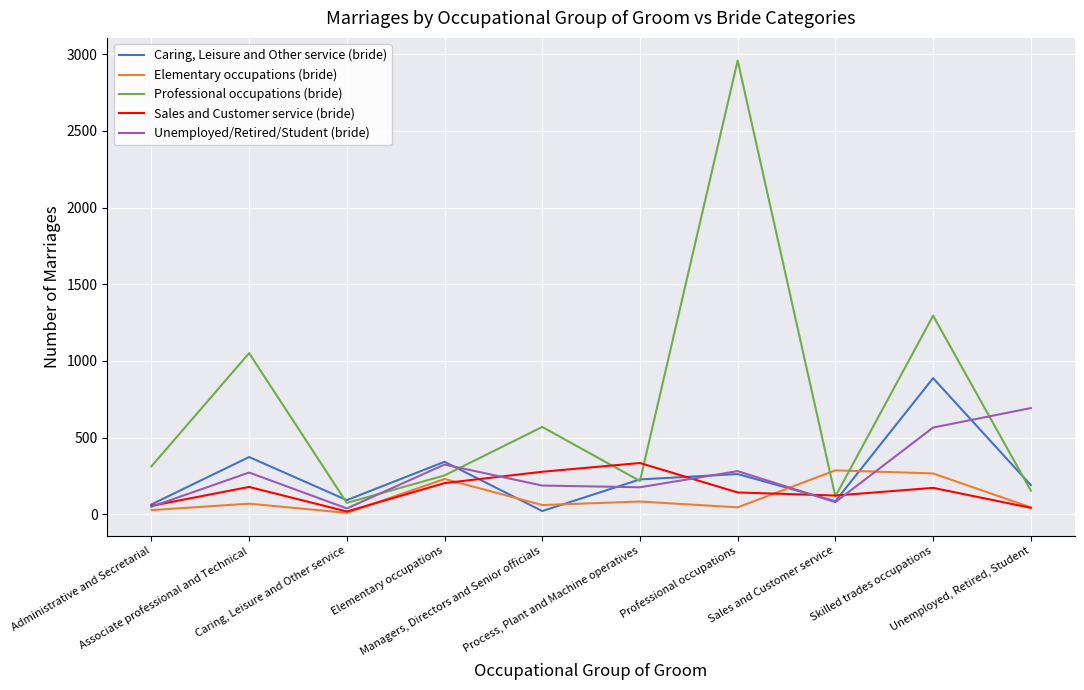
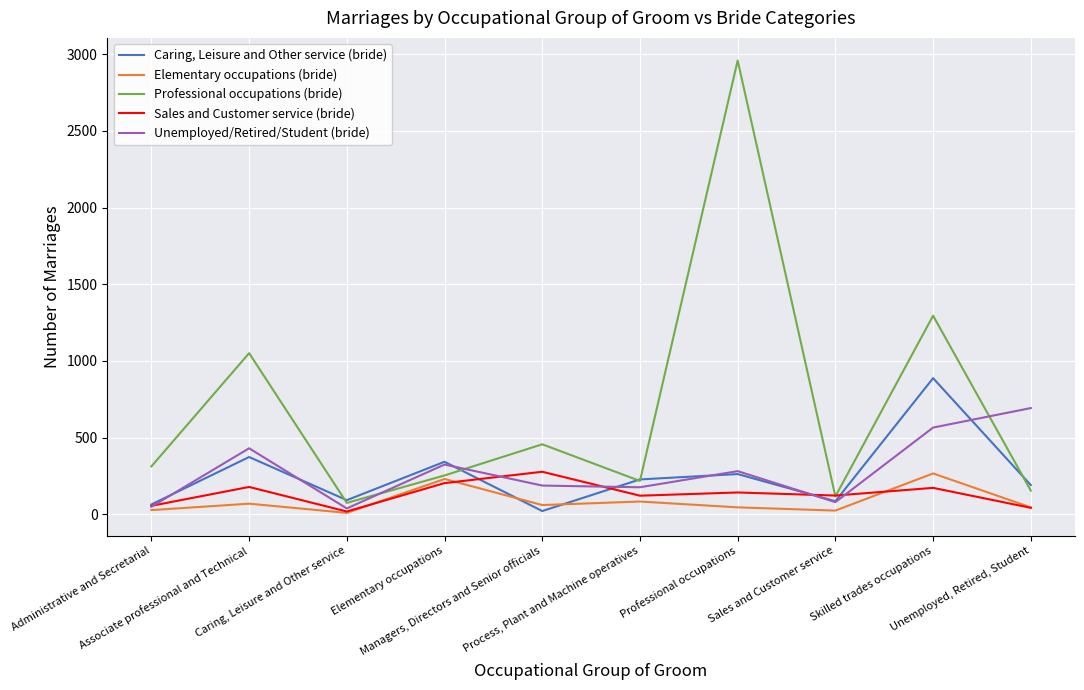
  {
    "Caring, Leisure and Other service (bride)": {
      "Associate professional and Technical": 370,
      "Caring, Leisure and Other service": 90,
      "Elementary occupations": 340,
      "Managers, Directors and Senior officials": 20,
      "Professional occupations": 260,
      "Skilled trades occupations": 890,
      "Unemployed, Retired, Student": 190
    },
    "Elementary occupations (bride)": {
      "Administrative and Secretarial": 30,
      "Associate professional and Technical": 70,
      "Elementary occupations": 230,
      "Managers, Directors and Senior officials": 60,
      "Process, Plant and Machine operatives": 80,
      "Professional occupations": 50,
-     "Sales and Customer service": 290,
+     "Sales and Customer service": 30,
      "Skilled trades occupations": 270
    },
    "Professional occupations (bride)": {
      "Administrative and Secretarial": 310,
      "Associate professional and Technical": 1050,
      "Caring, Leisure and Other service": 80,
      "Elementary occupations": 250,
-     "Managers, Directors and Senior officials": 570,
+     "Managers, Directors and Senior officials": 460,
      "Professional occupations": 2960,
      "Skilled trades occupations": 1300,
      "Unemployed, Retired, Student": 160
    },
    "Sales and Customer service (bride)": {
      "Associate professional and Technical": 180,
      "Elementary occupations": 200,
      "Managers, Directors and Senior officials": 280,
-     "Process, Plant and Machine operatives": 340,
+     "Process, Plant and Machine operatives": 120,
      "Professional occupations": 140,
      "Skilled trades occupations": 170
    },
    "Unemployed/Retired/Student (bride)": {
-     "Associate professional and Technical": 270,
+     "Associate professional and Technical": 430,
      "Caring, Leisure and Other service": 40,
      "Elementary occupations": 330,
      "Managers, Directors and Senior officials": 190,
      "Process, Plant and Machine operatives": 180,
      "Professional occupations": 280,
      "Skilled trades occupations": 570,
      "Unemployed, Retired, Student": 690
    }
  }
